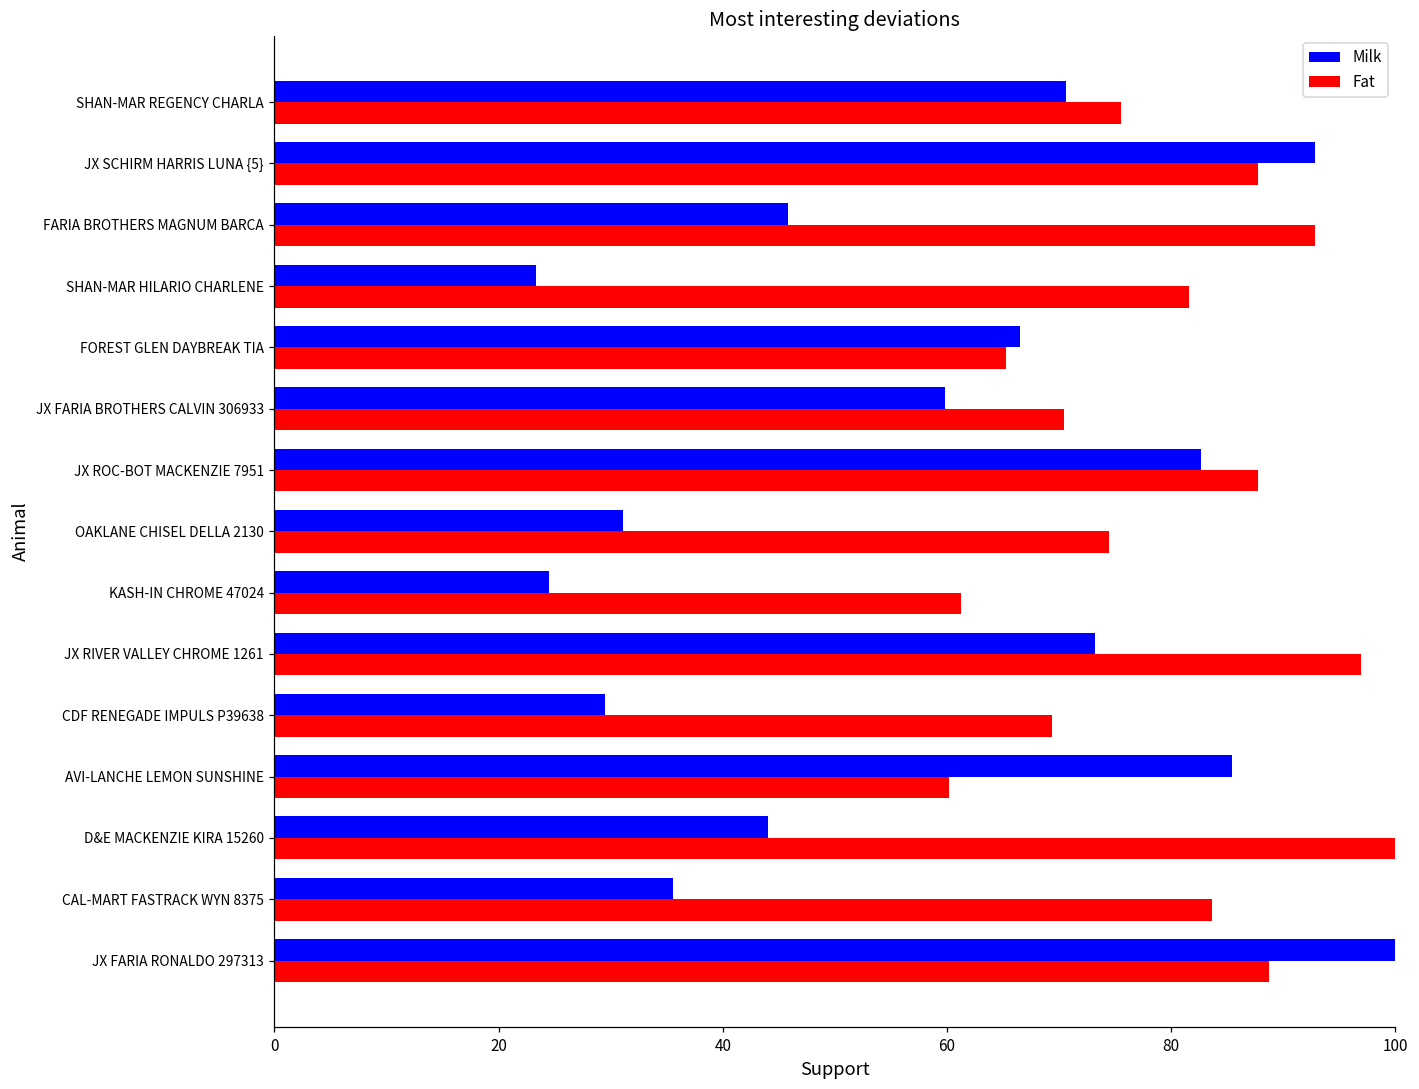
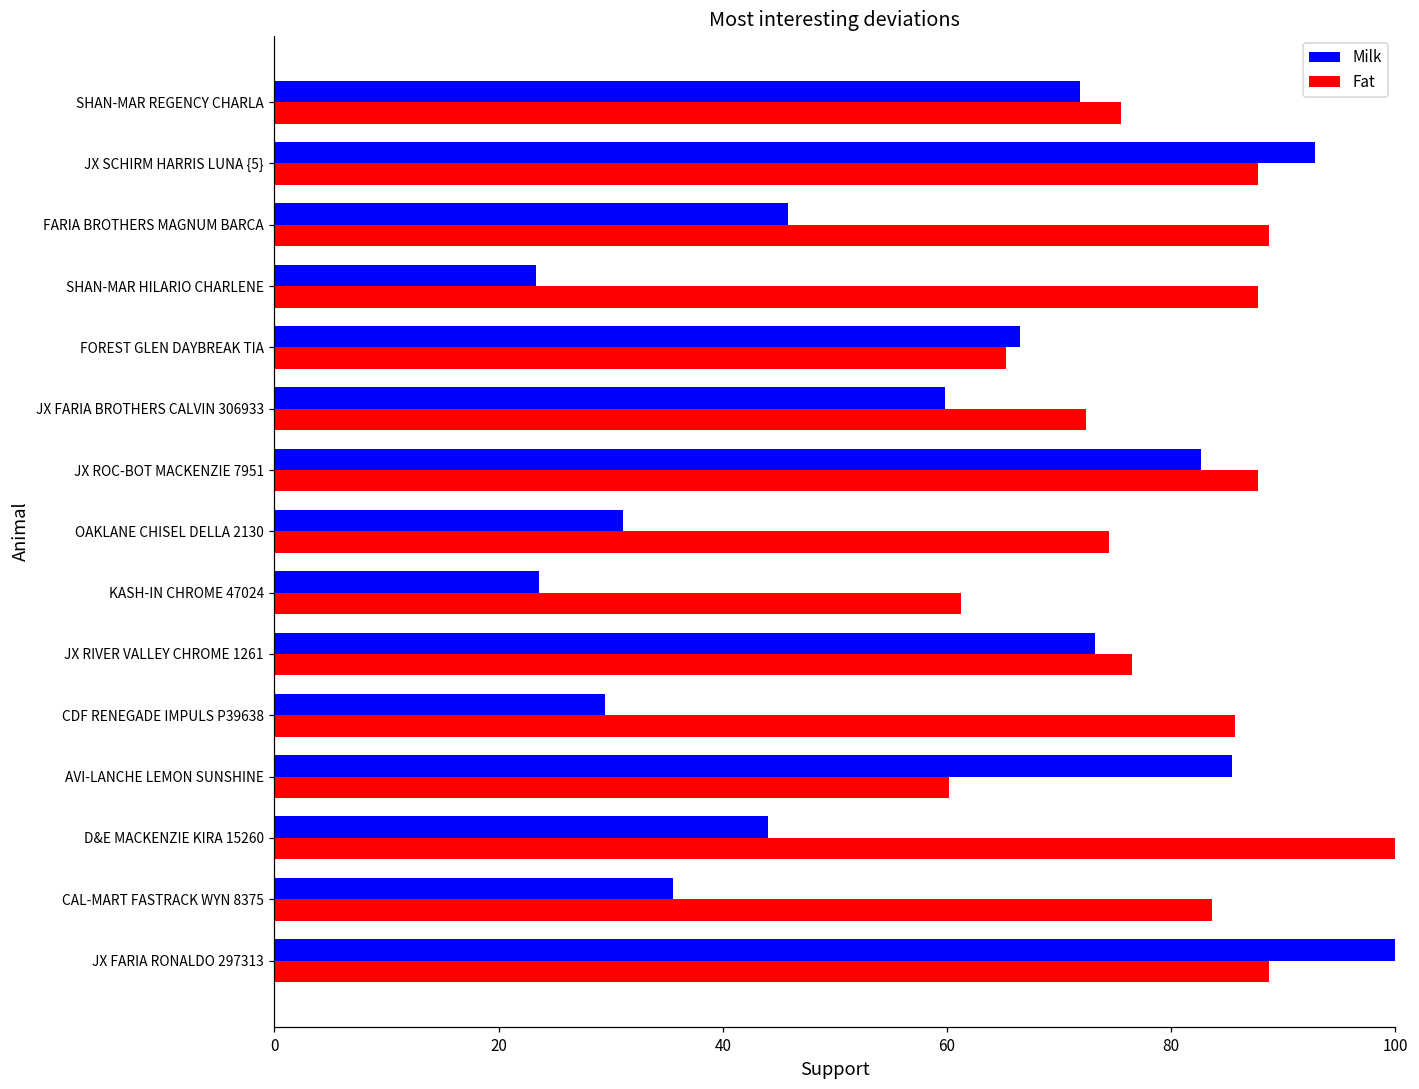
  {
    "Milk": {
-     "SHAN-MAR REGENCY CHARLA": 70.6,
+     "SHAN-MAR REGENCY CHARLA": 71.9,
      "JX SCHIRM HARRIS LUNA {5}": 92.8,
      "FARIA BROTHERS MAGNUM BARCA": 45.8,
      "SHAN-MAR HILARIO CHARLENE": 23.4,
      "FOREST GLEN DAYBREAK TIA": 66.5,
      "JX FARIA BROTHERS CALVIN 306933": 59.9,
      "JX ROC-BOT MACKENZIE 7951": 82.6,
      "OAKLANE CHISEL DELLA 2130": 31.1,
-     "KASH-IN CHROME 47024": 24.5,
+     "KASH-IN CHROME 47024": 23.6,
      "JX RIVER VALLEY CHROME 1261": 73.2,
      "CDF RENEGADE IMPULS P39638": 29.5,
      "AVI-LANCHE LEMON SUNSHINE": 85.5,
      "D&E MACKENZIE KIRA 15260": 44.0,
      "CAL-MART FASTRACK WYN 8375": 35.6,
      "JX FARIA RONALDO 297313": 100.0
    },
    "Fat": {
      "SHAN-MAR REGENCY CHARLA": 75.5,
      "JX SCHIRM HARRIS LUNA {5}": 87.8,
-     "FARIA BROTHERS MAGNUM BARCA": 92.9,
-     "SHAN-MAR HILARIO CHARLENE": 81.6,
+     "FARIA BROTHERS MAGNUM BARCA": 88.8,
+     "SHAN-MAR HILARIO CHARLENE": 87.8,
      "FOREST GLEN DAYBREAK TIA": 65.3,
-     "JX FARIA BROTHERS CALVIN 306933": 70.4,
+     "JX FARIA BROTHERS CALVIN 306933": 72.4,
      "JX ROC-BOT MACKENZIE 7951": 87.8,
      "OAKLANE CHISEL DELLA 2130": 74.5,
      "KASH-IN CHROME 47024": 61.2,
-     "JX RIVER VALLEY CHROME 1261": 96.9,
-     "CDF RENEGADE IMPULS P39638": 69.4,
+     "JX RIVER VALLEY CHROME 1261": 76.5,
+     "CDF RENEGADE IMPULS P39638": 85.7,
      "AVI-LANCHE LEMON SUNSHINE": 60.2,
      "D&E MACKENZIE KIRA 15260": 100.0,
      "CAL-MART FASTRACK WYN 8375": 83.7,
      "JX FARIA RONALDO 297313": 88.8
    }
  }
